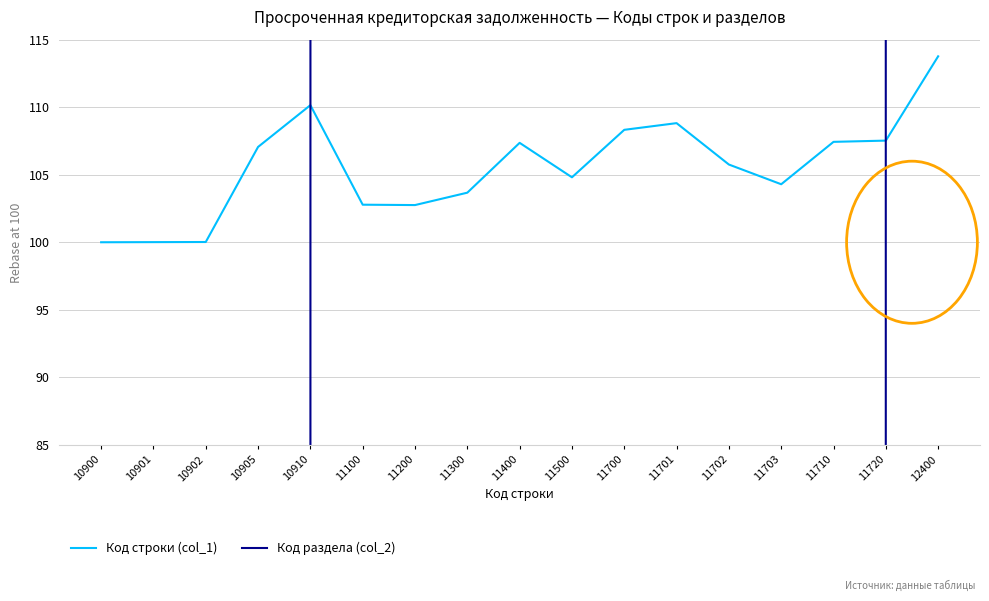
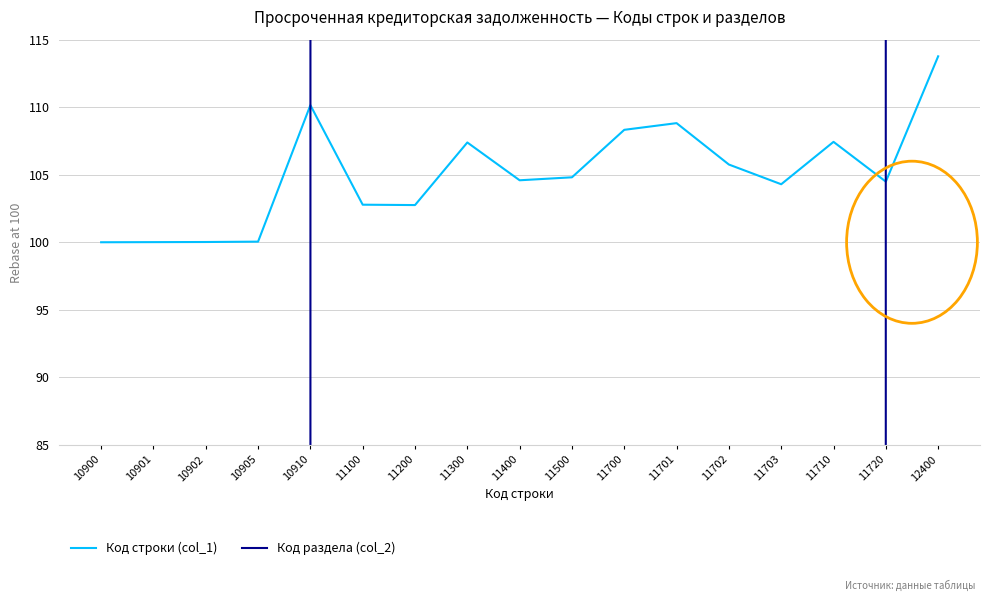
  {
    "Код строки (col_1)": {
      "10900": 100.0,
      "10901": 100.0,
      "10902": 100.0,
-     "10905": 107.1,
+     "10905": 100.0,
      "10910": 110.1,
      "11100": 102.8,
      "11200": 102.8,
-     "11300": 103.7,
-     "11400": 107.4,
+     "11300": 107.4,
+     "11400": 104.6,
      "11500": 104.8,
      "11700": 108.3,
      "11701": 108.8,
      "11702": 105.8,
      "11703": 104.3,
      "11710": 107.4,
-     "11720": 107.5,
+     "11720": 104.5,
      "12400": 113.8
    }
  }
